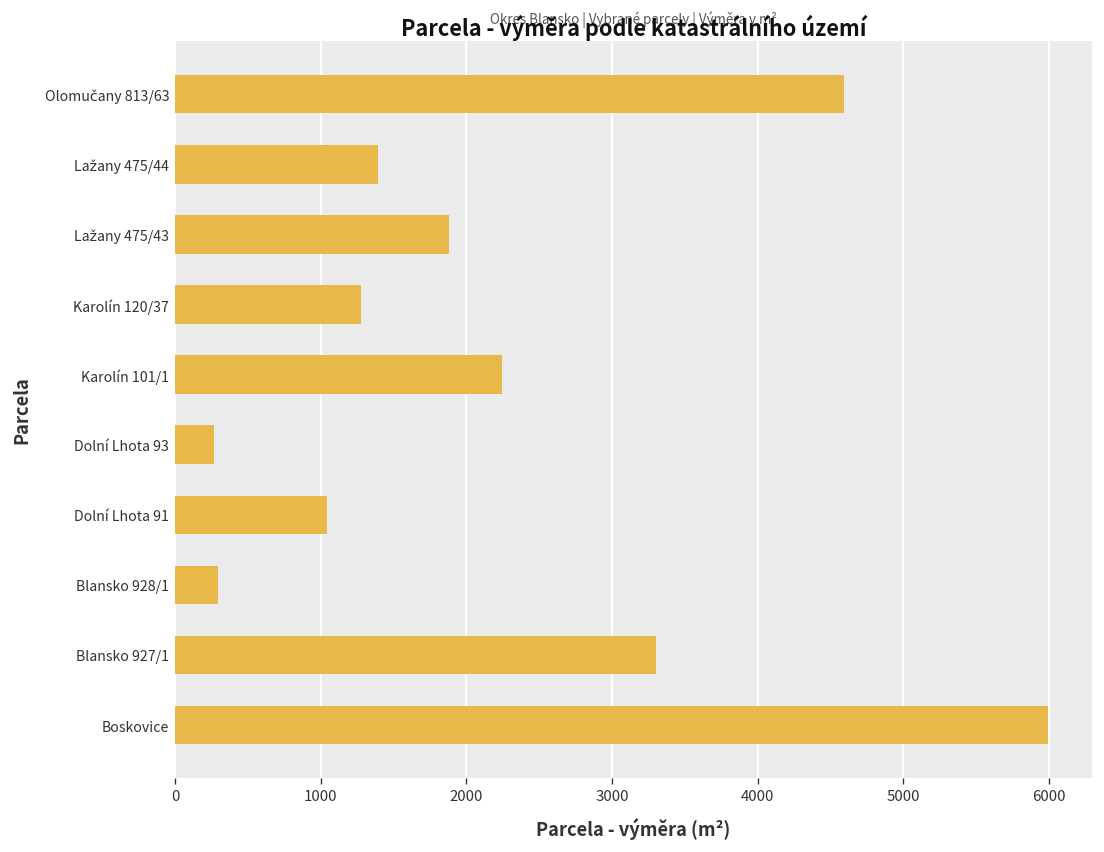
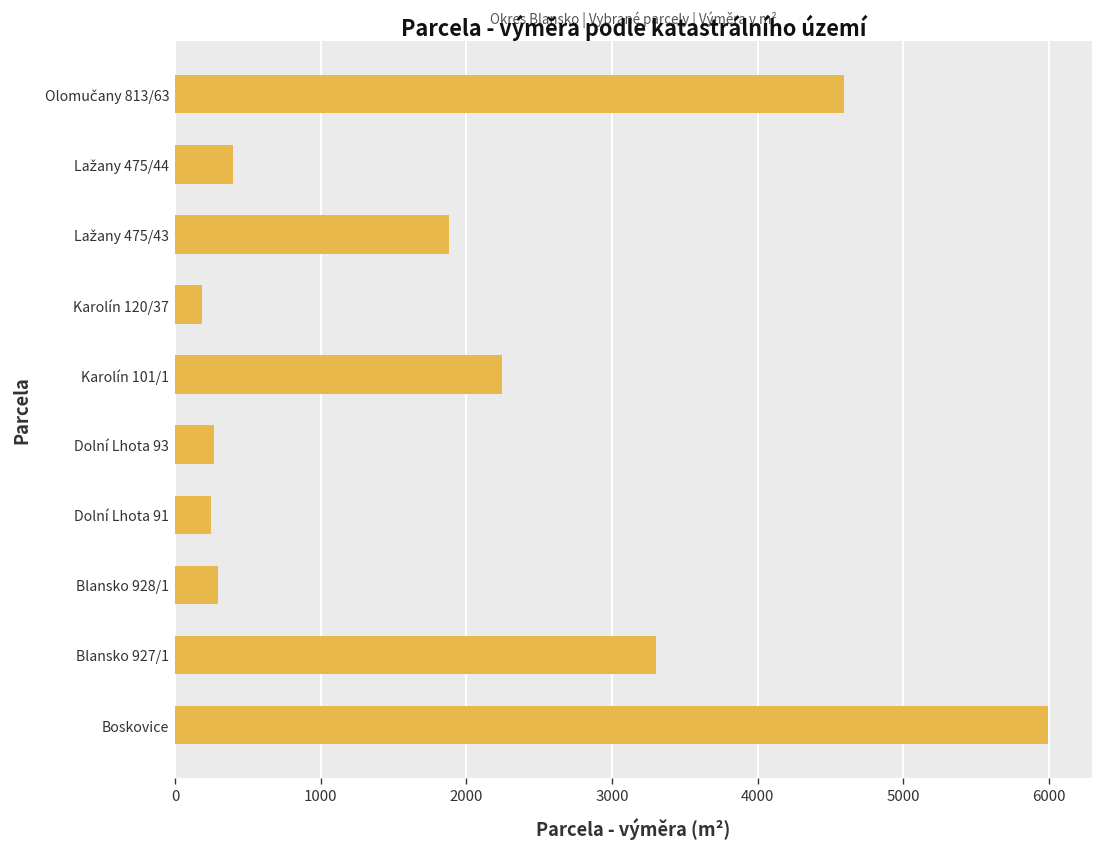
  {
    "Olomučany 813/63": 4590,
-   "Lažany 475/44": 1390,
+   "Lažany 475/44": 400,
    "Lažany 475/43": 1880,
-   "Karolín 120/37": 1280,
+   "Karolín 120/37": 180,
    "Karolín 101/1": 2240,
    "Dolní Lhota 93": 270,
-   "Dolní Lhota 91": 1050,
+   "Dolní Lhota 91": 250,
    "Blansko 928/1": 300,
    "Blansko 927/1": 3300,
    "Boskovice": 6000
  }
